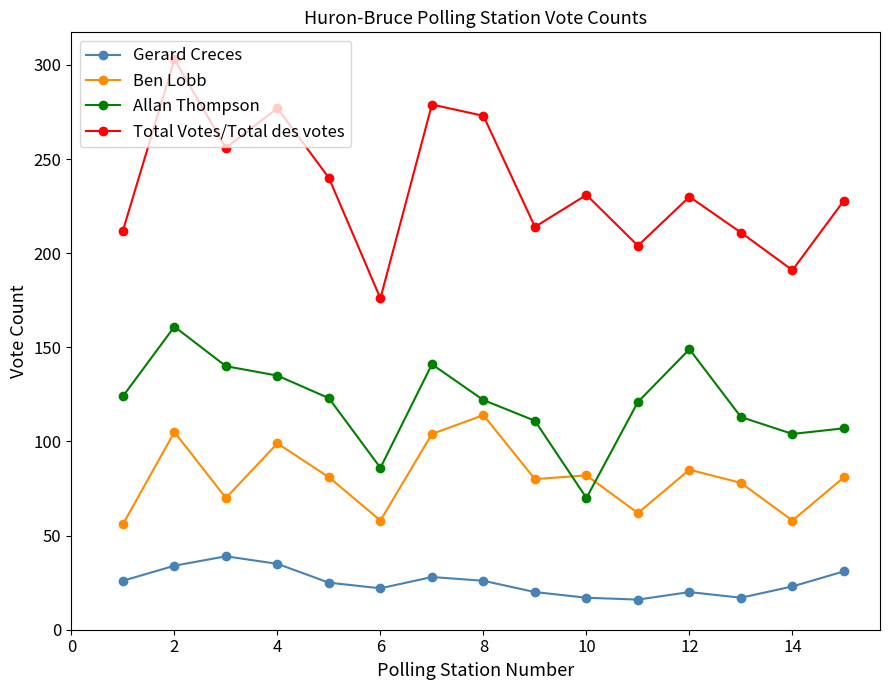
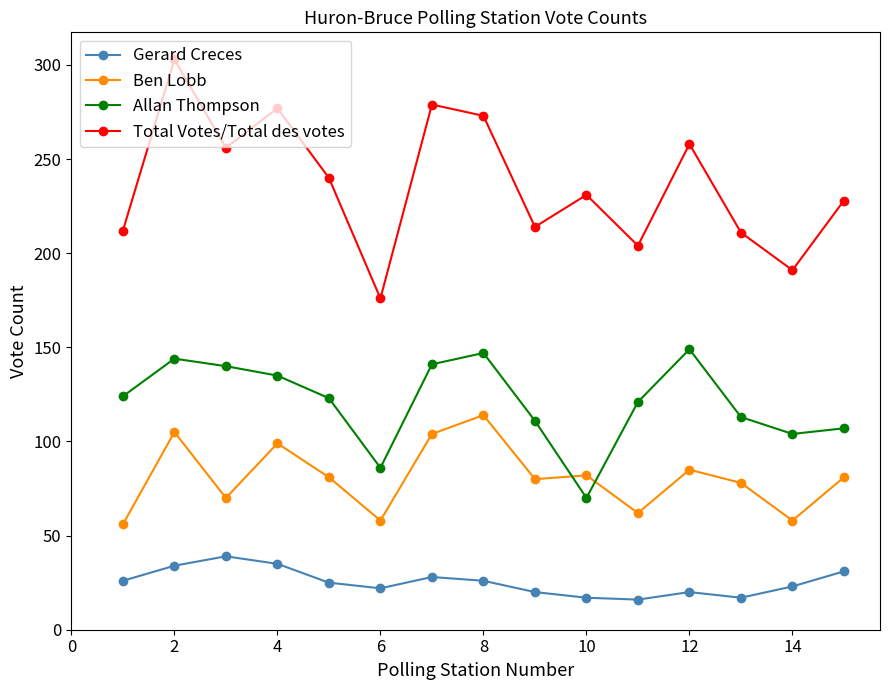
  {
    "Gerard Creces": {
      "2": 34,
      "4": 35,
      "6": 22,
      "8": 26,
      "10": 17,
      "12": 20,
      "14": 23
    },
    "Ben Lobb": {
      "2": 105,
      "4": 99,
      "6": 58,
      "8": 114,
      "10": 82,
      "12": 85,
      "14": 58
    },
    "Allan Thompson": {
-     "2": 161,
+     "2": 144,
      "4": 135,
      "6": 86,
-     "8": 122,
+     "8": 147,
      "10": 70,
      "12": 149,
      "14": 104
    },
    "Total Votes/Total des votes": {
      "6": 176,
      "8": 273,
      "10": 231,
-     "12": 230,
+     "12": 258,
      "14": 191
    }
  }
